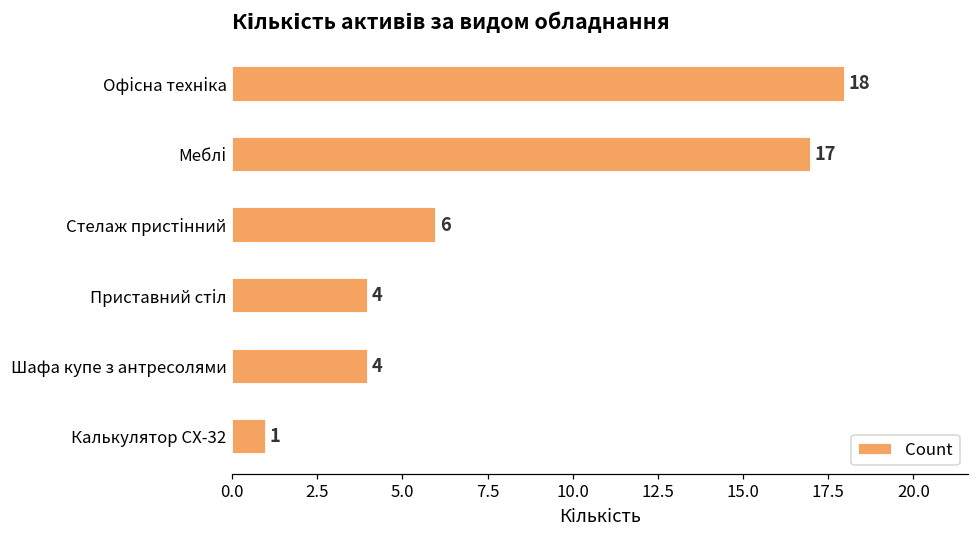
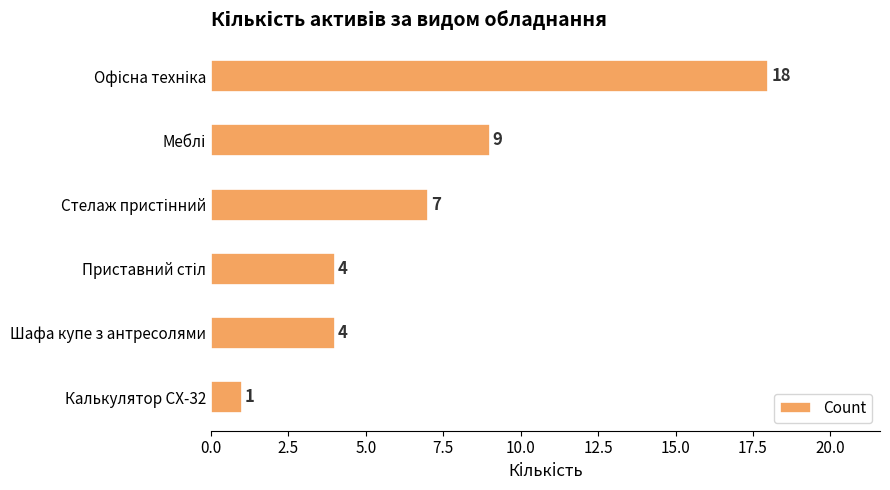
  {
    "Офісна техніка": 18,
-   "Меблі": 17,
-   "Стелаж пристінний": 6,
+   "Меблі": 9,
+   "Стелаж пристінний": 7,
    "Приставний стіл": 4,
    "Шафа купе з антресолями": 4,
    "Калькулятор СХ-32": 1
  }
